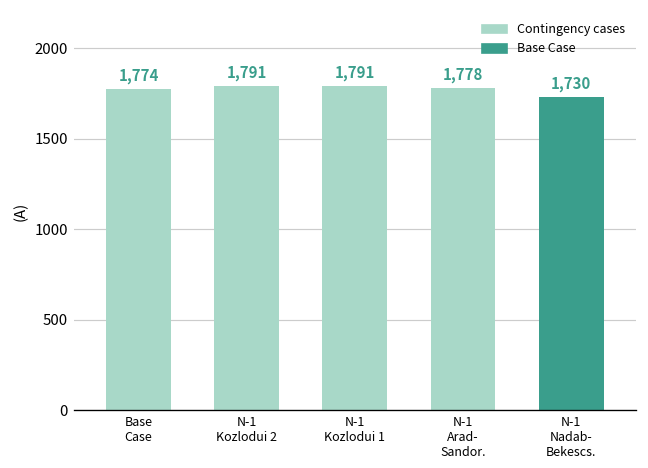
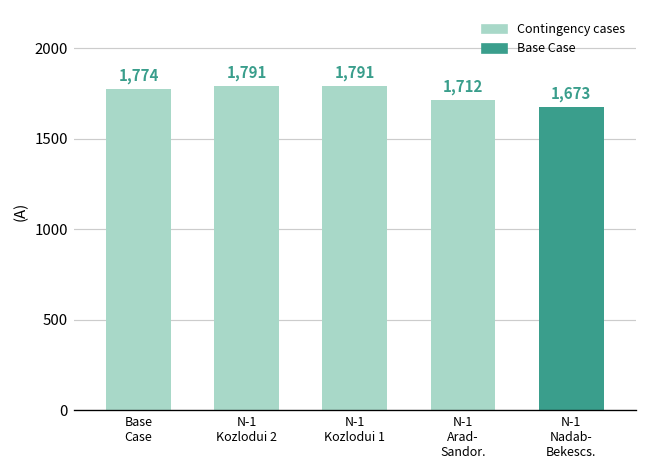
  {
    "Base Case": "1,774",
    "N-1 Kozlodui 2": "1,791",
    "N-1 Kozlodui 1": "1,791",
-   "N-1 Arad- Sandor.": "1,778",
-   "N-1 Nadab- Bekescs.": "1,730"
+   "N-1 Arad- Sandor.": "1,712",
+   "N-1 Nadab- Bekescs.": "1,673"
  }
